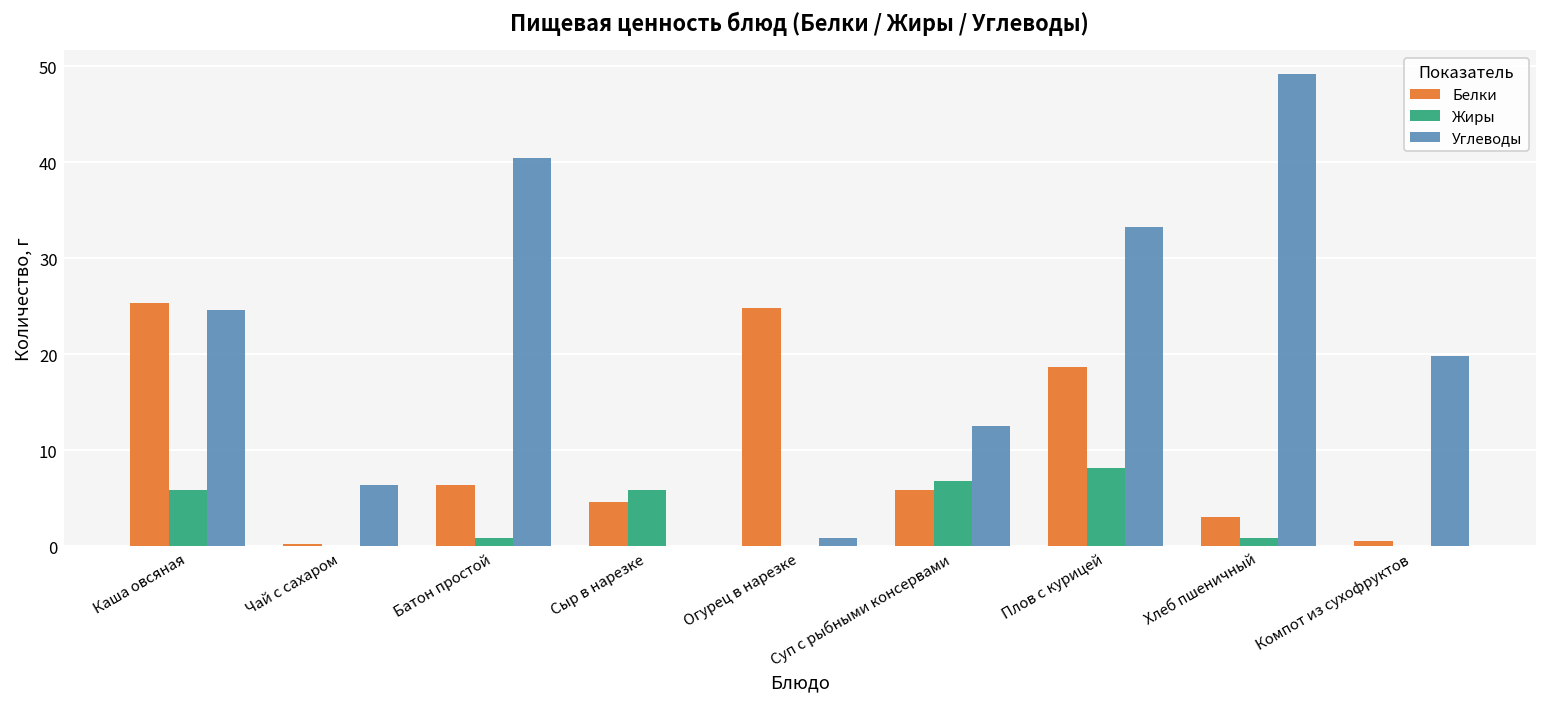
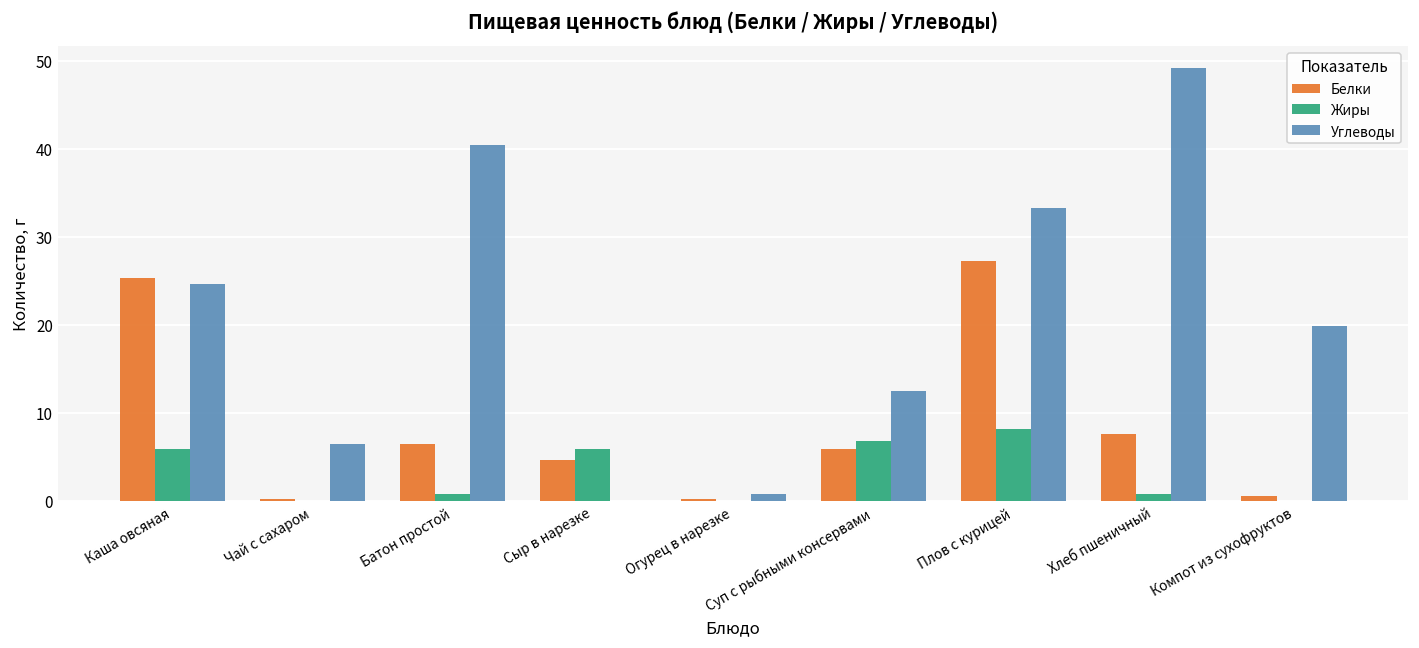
  {
    "Белки": {
      "Каша овсяная": 25,
      "Батон простой": 6,
      "Сыр в нарезке": 5,
-     "Огурец в нарезке": 25,
+     "Огурец в нарезке": 0,
      "Суп с рыбными консервами": 6,
-     "Плов с курицей": 19,
-     "Хлеб пшеничный": 3,
+     "Плов с курицей": 27,
+     "Хлеб пшеничный": 8,
      "Компот из сухофруктов": 1
    },
    "Жиры": {
      "Каша овсяная": 6,
      "Чай с сахаром": 0,
      "Батон простой": 1,
      "Сыр в нарезке": 6,
      "Огурец в нарезке": 0,
      "Суп с рыбными консервами": 7,
      "Плов с курицей": 8,
      "Хлеб пшеничный": 1,
      "Компот из сухофруктов": 0
    },
    "Углеводы": {
      "Каша овсяная": 25,
      "Чай с сахаром": 6,
      "Батон простой": 40,
      "Сыр в нарезке": 0,
      "Огурец в нарезке": 1,
      "Суп с рыбными консервами": 13,
      "Плов с курицей": 33,
      "Хлеб пшеничный": 49,
      "Компот из сухофруктов": 20
    }
  }
